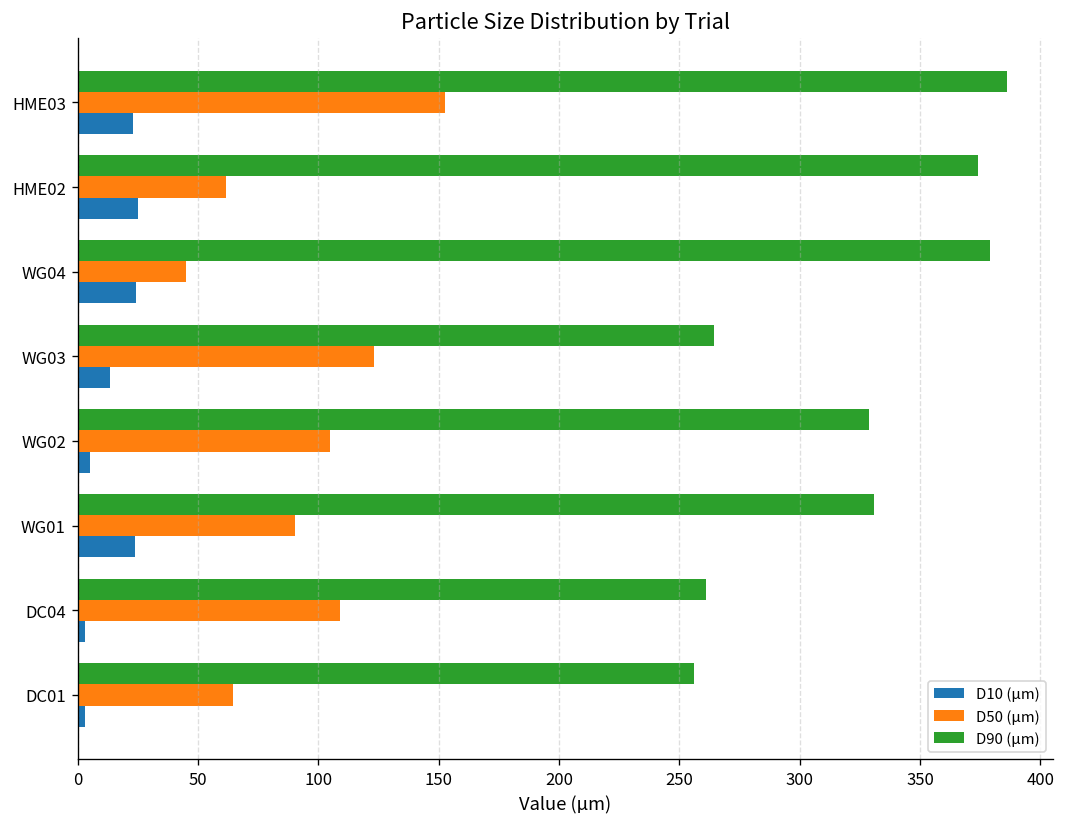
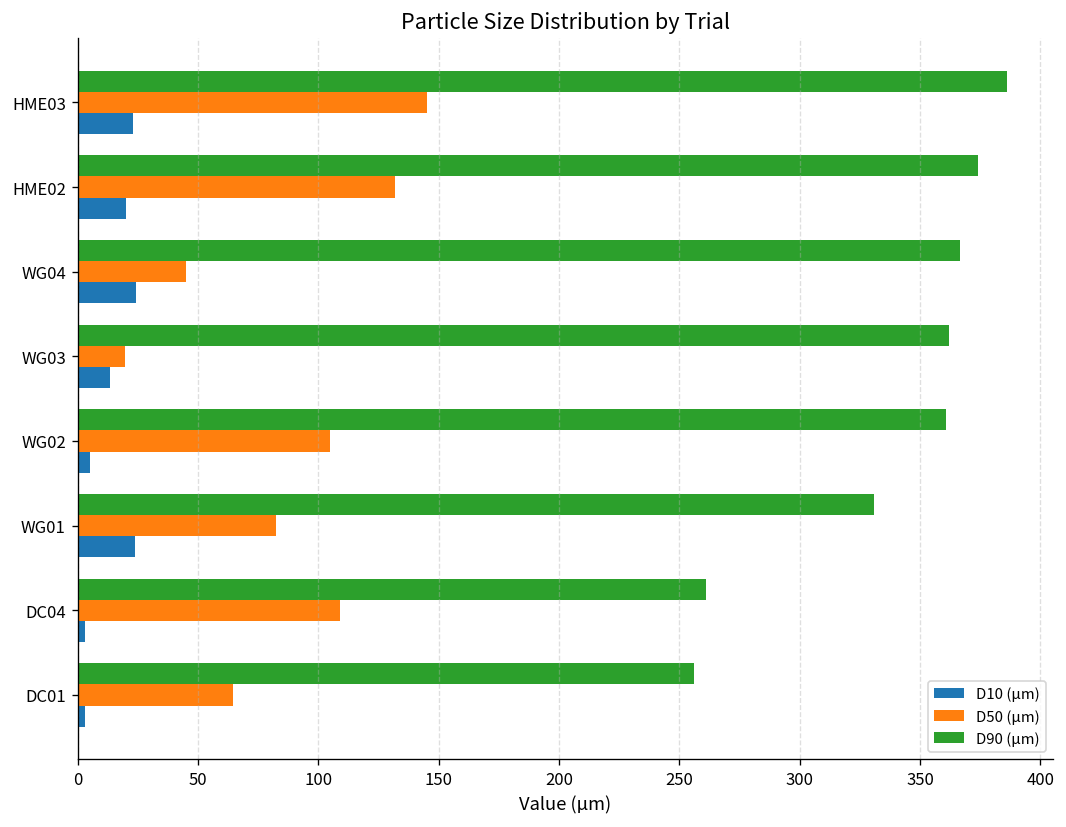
  {
    "D10 (µm)": {
      "HME03": 23,
-     "HME02": 25,
+     "HME02": 20,
      "WG04": 24,
      "WG03": 14,
      "WG02": 5,
      "WG01": 24,
      "DC04": 3,
      "DC01": 3
    },
    "D50 (µm)": {
-     "HME03": 153,
-     "HME02": 62,
+     "HME03": 145,
+     "HME02": 132,
      "WG04": 45,
-     "WG03": 123,
+     "WG03": 20,
      "WG02": 105,
-     "WG01": 90,
+     "WG01": 82,
      "DC04": 109,
      "DC01": 65
    },
    "D90 (µm)": {
      "HME03": 386,
      "HME02": 374,
-     "WG04": 379,
-     "WG03": 264,
-     "WG02": 329,
+     "WG04": 367,
+     "WG03": 362,
+     "WG02": 361,
      "WG01": 331,
      "DC04": 261,
      "DC01": 256
    }
  }
